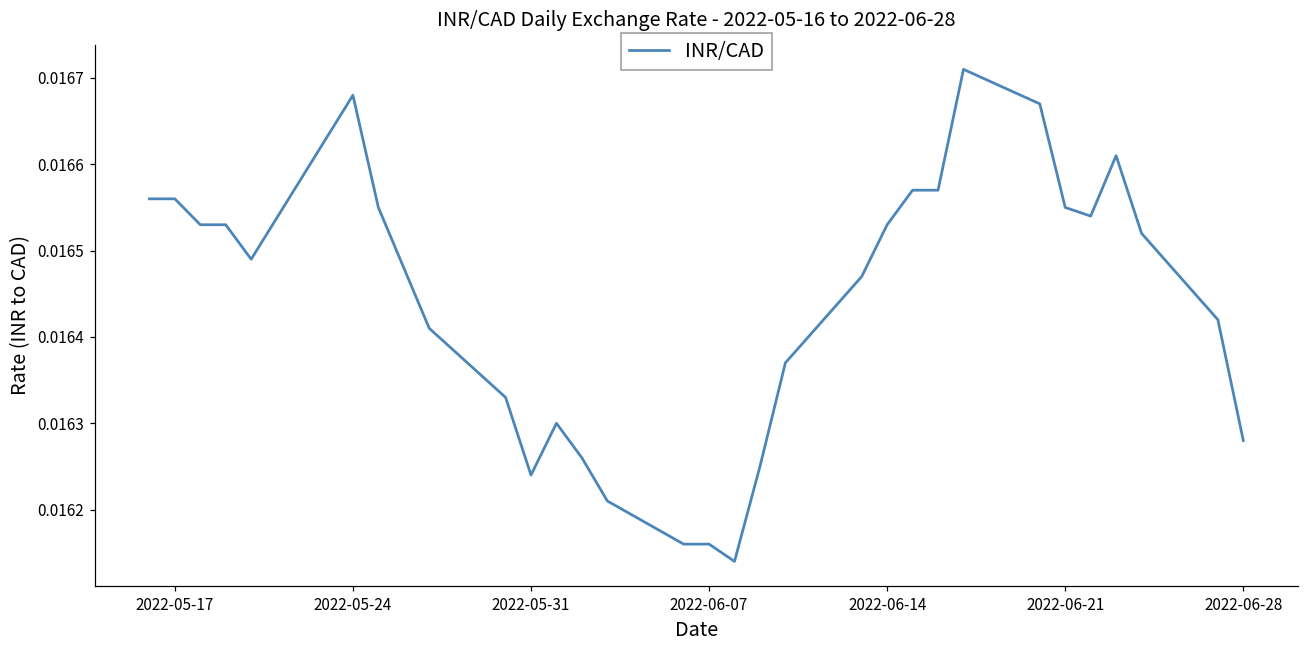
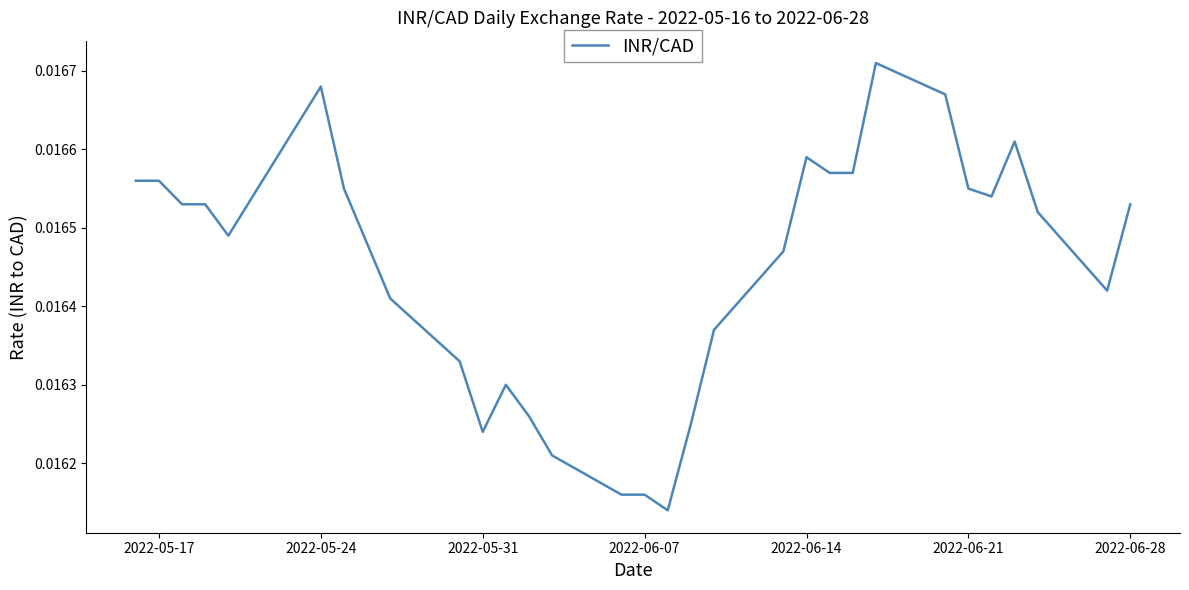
  {
    "2022-05-17": 0.01656,
    "2022-05-24": 0.01668,
    "2022-05-31": 0.01624,
    "2022-06-07": 0.01616,
-   "2022-06-14": 0.01653,
+   "2022-06-14": 0.01659,
    "2022-06-21": 0.01655,
-   "2022-06-28": 0.01628
+   "2022-06-28": 0.01653
  }
